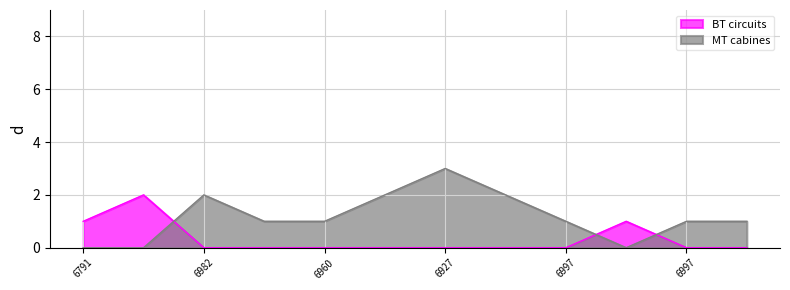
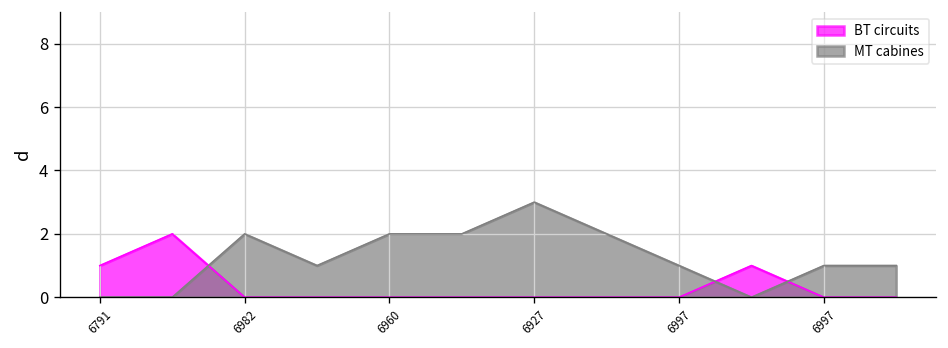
  {
    "BT circuits": {
      "6791": 1,
      "6982": 0,
      "6960": 0,
      "6927": 0
    },
    "MT cabines": {
      "6791": 0,
      "6982": 2,
-     "6960": 1,
+     "6960": 2,
      "6927": 3
    }
  }
